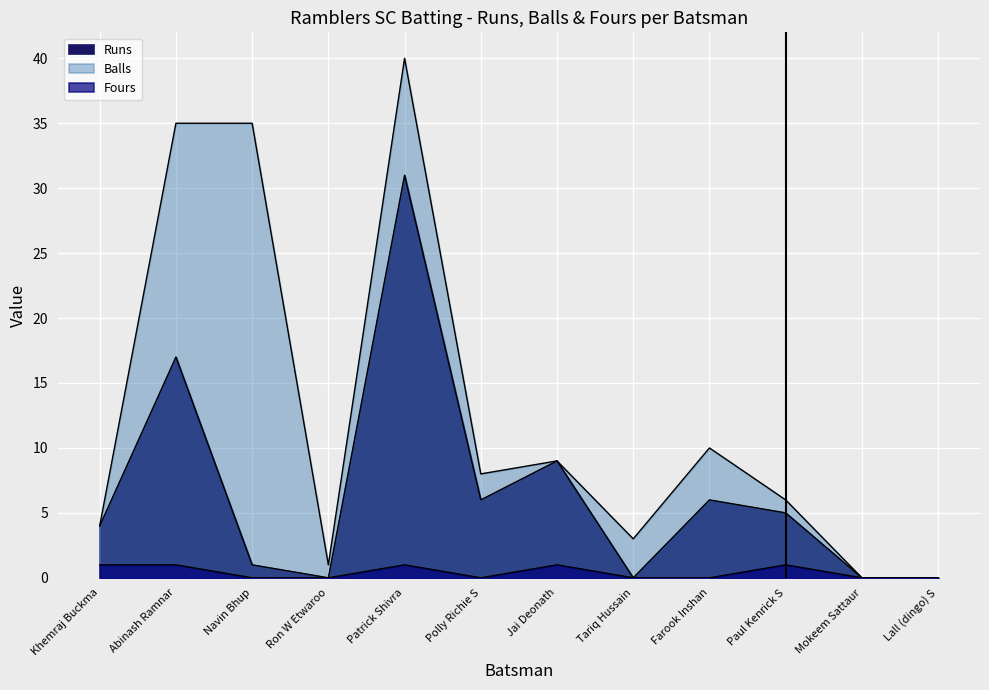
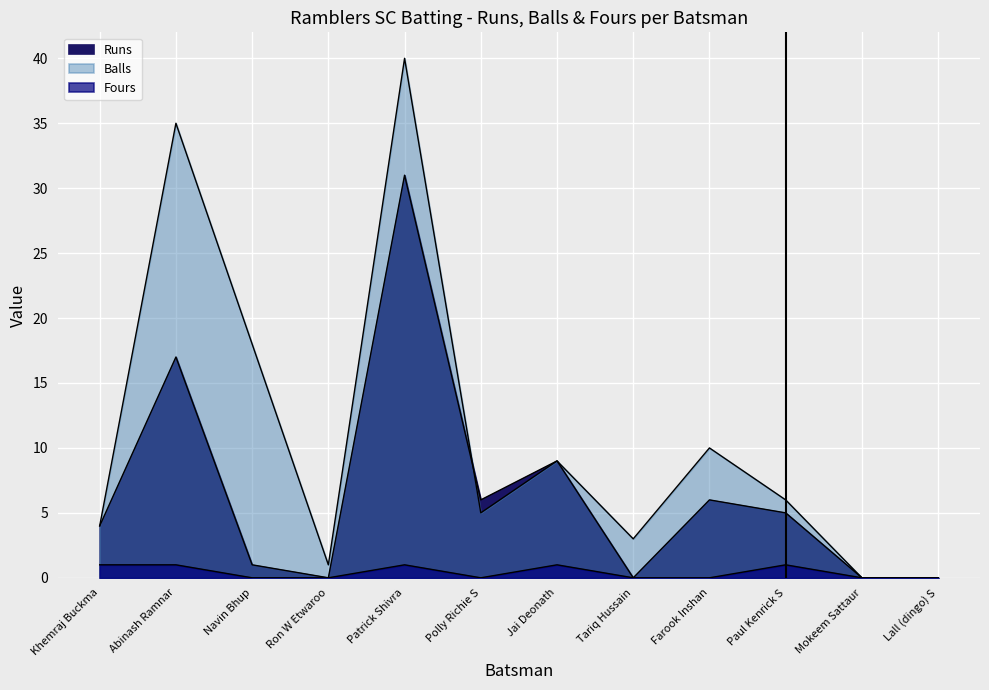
  {
    "Balls": {
      "Abinash Ramnar": 35,
-     "Navin Bhup": 35,
+     "Navin Bhup": 18,
      "Ron W Etwaroo": 1,
      "Patrick Shivra": 40,
-     "Polly Richie S": 8,
+     "Polly Richie S": 5,
      "Tariq Hussain": 3,
      "Farook Inshan": 10,
      "Paul Kenrick S": 6
    }
  }
